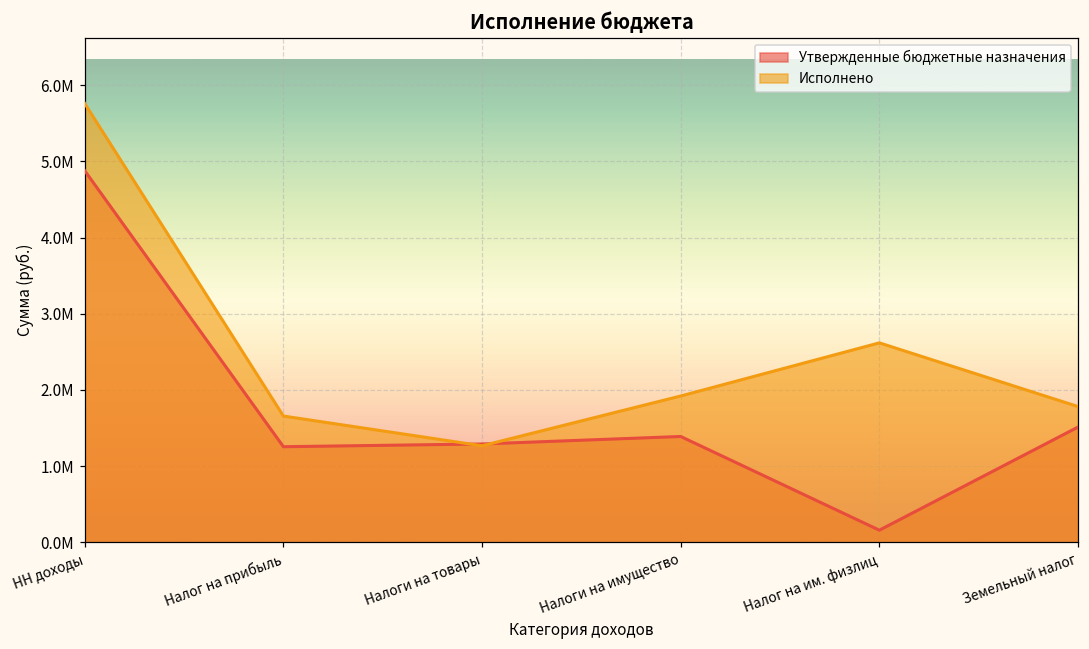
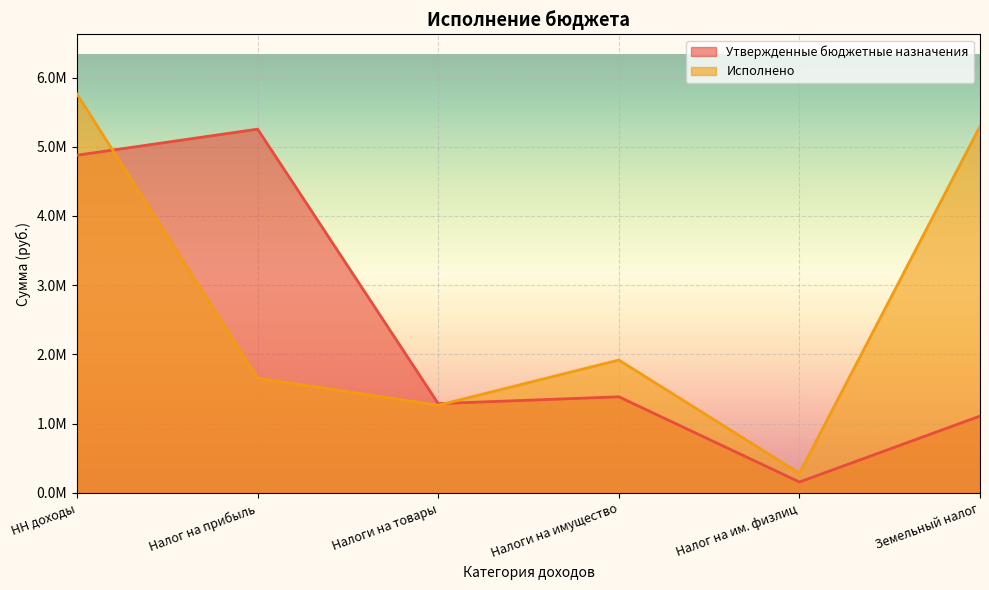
  {
    "Утвержденные бюджетные назначения": {
      "НН доходы": 4900000,
-     "Налог на прибыль": 1300000,
+     "Налог на прибыль": 5300000,
      "Налоги на имущество": 1400000,
      "Налог на им. физлиц": 200000,
-     "Земельный налог": 1500000
+     "Земельный налог": 1100000
    },
    "Исполнено": {
      "НН доходы": 5800000,
      "Налог на прибыль": 1700000,
      "Налоги на имущество": 1900000,
-     "Налог на им. физлиц": 2600000,
-     "Земельный налог": 1800000
+     "Налог на им. физлиц": 300000,
+     "Земельный налог": 5300000
    }
  }
